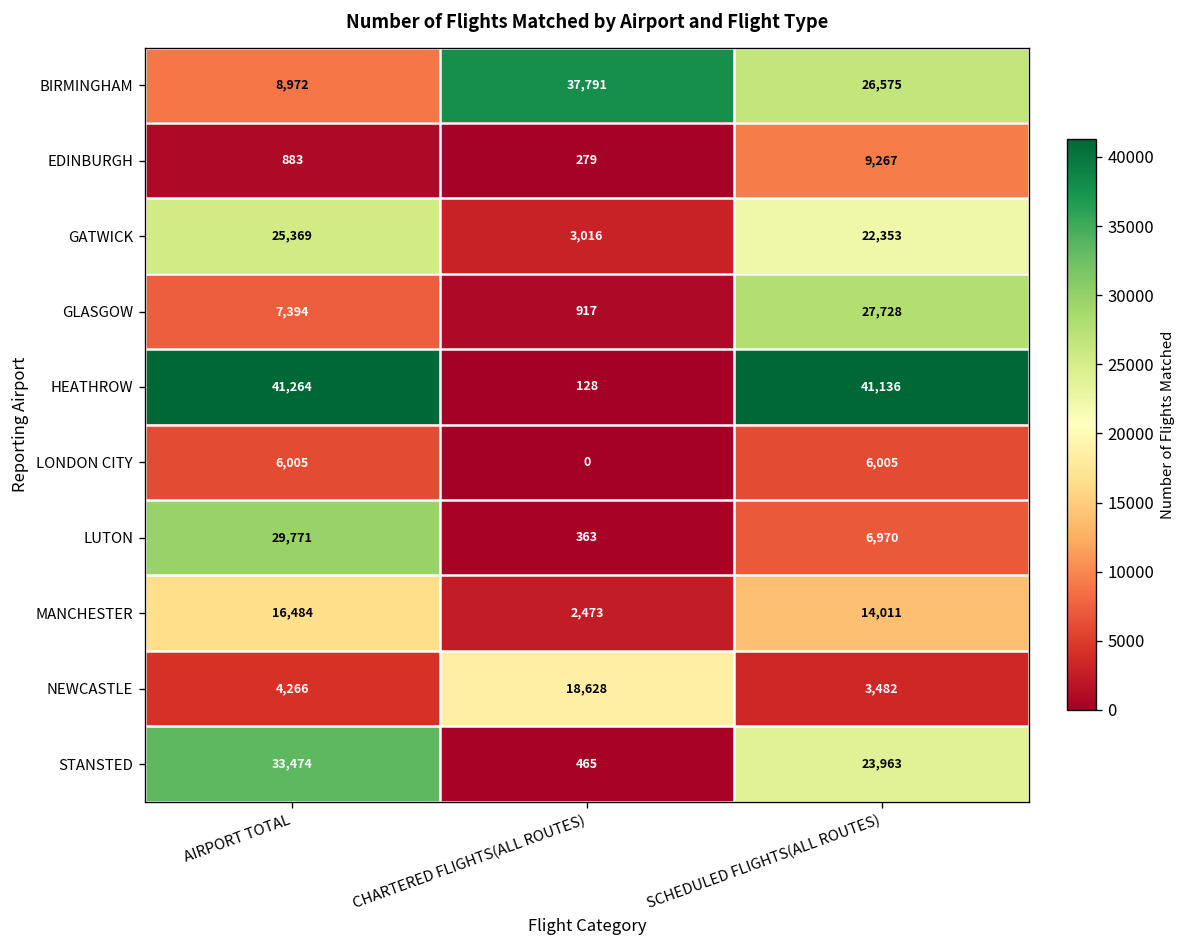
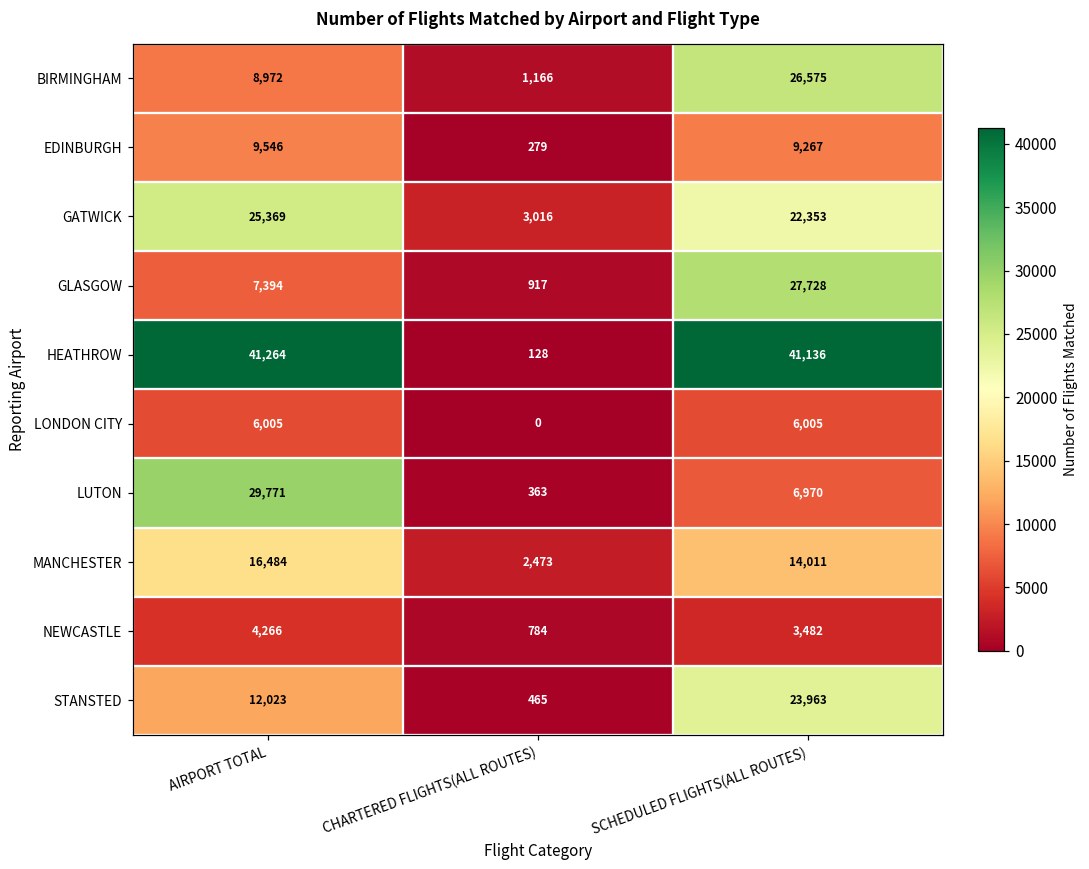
  {
    "BIRMINGHAM": {
      "AIRPORT TOTAL": "8,972",
-     "CHARTERED FLIGHTS(ALL ROUTES)": "37,791",
+     "CHARTERED FLIGHTS(ALL ROUTES)": "1,166",
      "SCHEDULED FLIGHTS(ALL ROUTES)": "26,575"
    },
    "EDINBURGH": {
-     "AIRPORT TOTAL": "883",
+     "AIRPORT TOTAL": "9,546",
      "CHARTERED FLIGHTS(ALL ROUTES)": "279",
      "SCHEDULED FLIGHTS(ALL ROUTES)": "9,267"
    },
    "GATWICK": {
      "AIRPORT TOTAL": "25,369",
      "CHARTERED FLIGHTS(ALL ROUTES)": "3,016",
      "SCHEDULED FLIGHTS(ALL ROUTES)": "22,353"
    },
    "GLASGOW": {
      "AIRPORT TOTAL": "7,394",
      "CHARTERED FLIGHTS(ALL ROUTES)": "917",
      "SCHEDULED FLIGHTS(ALL ROUTES)": "27,728"
    },
    "HEATHROW": {
      "AIRPORT TOTAL": "41,264",
      "CHARTERED FLIGHTS(ALL ROUTES)": "128",
      "SCHEDULED FLIGHTS(ALL ROUTES)": "41,136"
    },
    "LONDON CITY": {
      "AIRPORT TOTAL": "6,005",
      "CHARTERED FLIGHTS(ALL ROUTES)": "0",
      "SCHEDULED FLIGHTS(ALL ROUTES)": "6,005"
    },
    "LUTON": {
      "AIRPORT TOTAL": "29,771",
      "CHARTERED FLIGHTS(ALL ROUTES)": "363",
      "SCHEDULED FLIGHTS(ALL ROUTES)": "6,970"
    },
    "MANCHESTER": {
      "AIRPORT TOTAL": "16,484",
      "CHARTERED FLIGHTS(ALL ROUTES)": "2,473",
      "SCHEDULED FLIGHTS(ALL ROUTES)": "14,011"
    },
    "NEWCASTLE": {
      "AIRPORT TOTAL": "4,266",
-     "CHARTERED FLIGHTS(ALL ROUTES)": "18,628",
+     "CHARTERED FLIGHTS(ALL ROUTES)": "784",
      "SCHEDULED FLIGHTS(ALL ROUTES)": "3,482"
    },
    "STANSTED": {
-     "AIRPORT TOTAL": "33,474",
+     "AIRPORT TOTAL": "12,023",
      "CHARTERED FLIGHTS(ALL ROUTES)": "465",
      "SCHEDULED FLIGHTS(ALL ROUTES)": "23,963"
    }
  }
